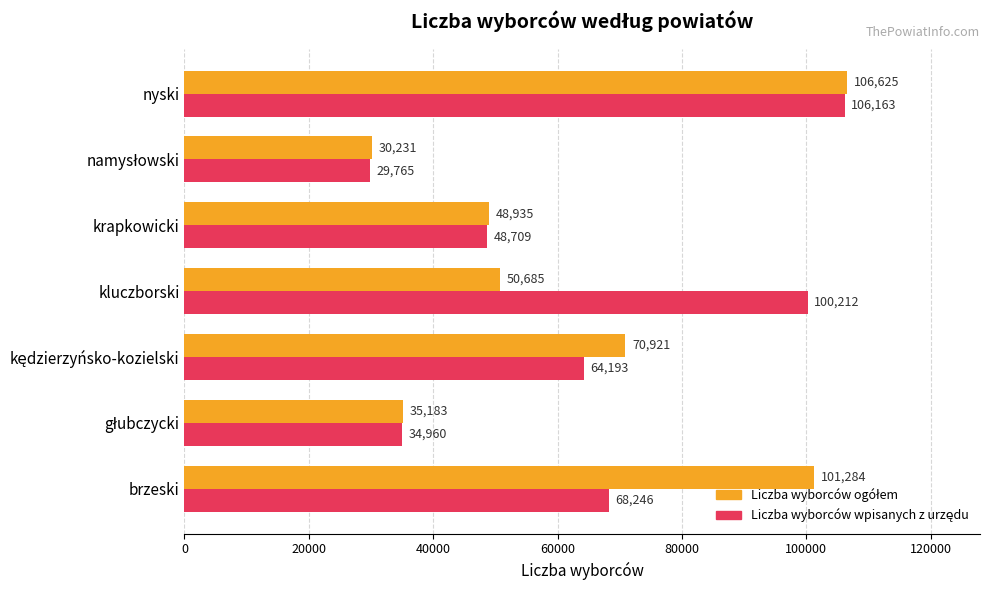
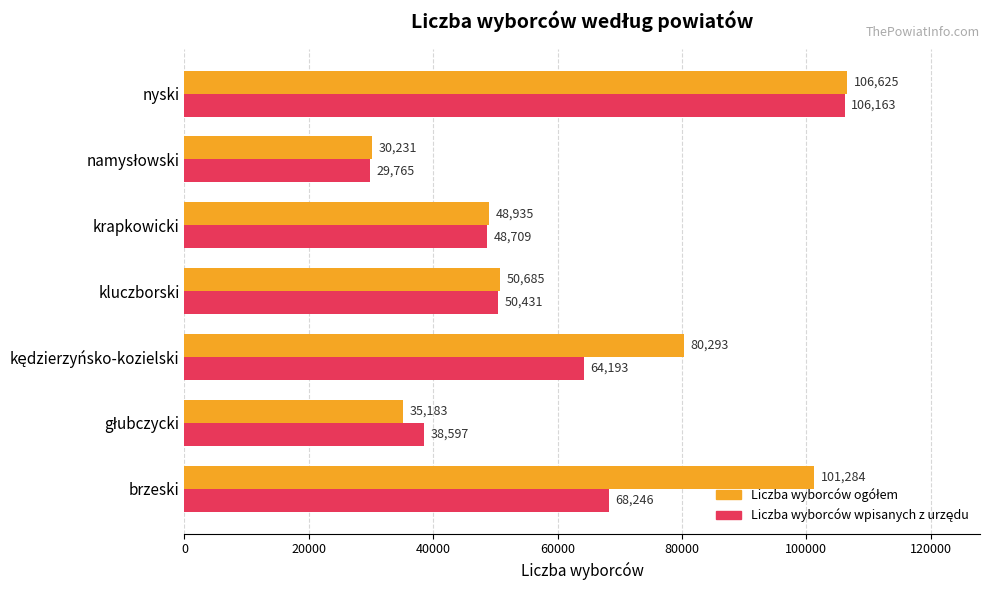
  {
    "Liczba wyborców ogółem": {
      "nyski": "106,625",
      "namysłowski": "30,231",
      "krapkowicki": "48,935",
      "kluczborski": "50,685",
-     "kędzierzyńsko-kozielski": "70,921",
+     "kędzierzyńsko-kozielski": "80,293",
      "głubczycki": "35,183",
      "brzeski": "101,284"
    },
    "Liczba wyborców wpisanych z urzędu": {
      "nyski": "106,163",
      "namysłowski": "29,765",
      "krapkowicki": "48,709",
-     "kluczborski": "100,212",
+     "kluczborski": "50,431",
      "kędzierzyńsko-kozielski": "64,193",
-     "głubczycki": "34,960",
+     "głubczycki": "38,597",
      "brzeski": "68,246"
    }
  }
